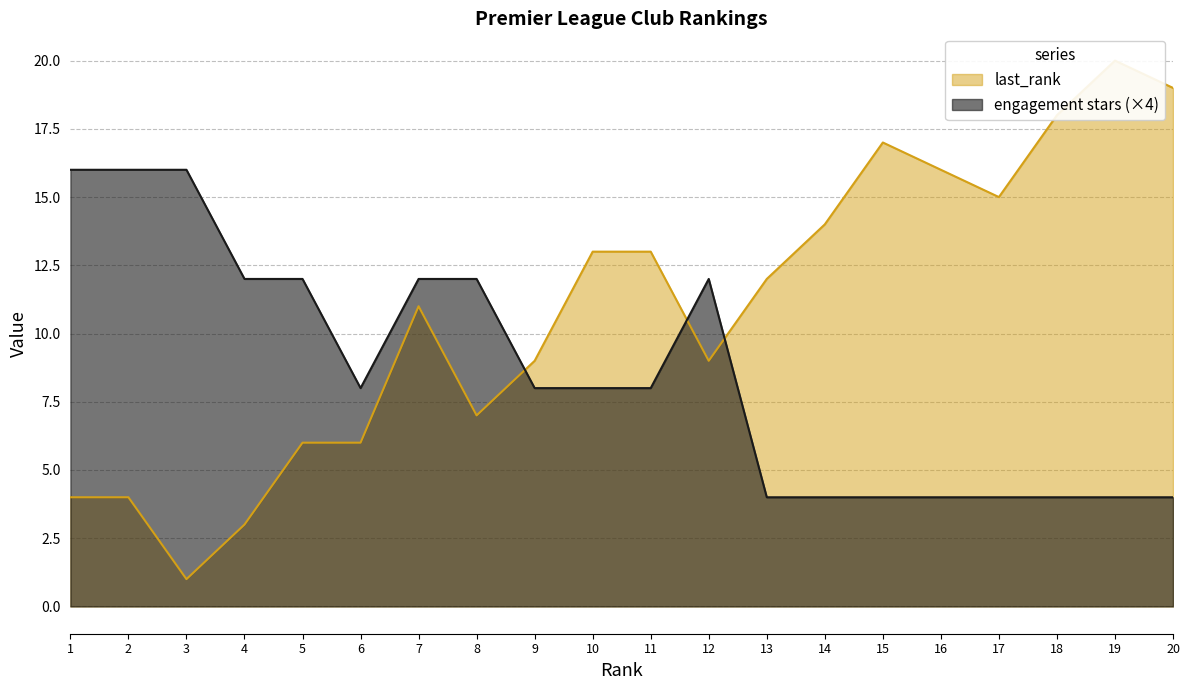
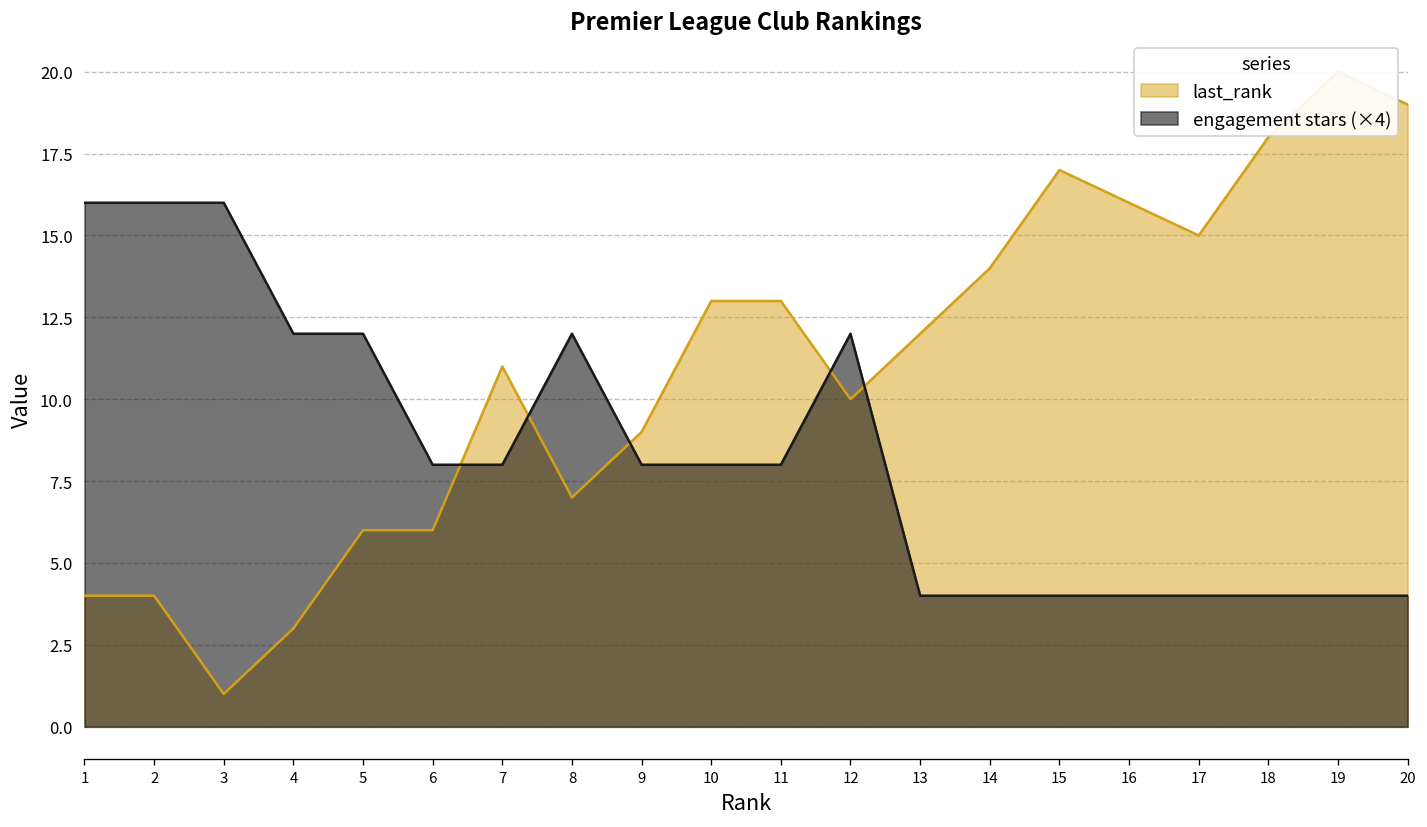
  {
    "last_rank": {
      "1": 4,
      "2": 4,
      "3": 1,
      "4": 3,
      "5": 6,
      "6": 6,
      "7": 11,
      "8": 7,
      "9": 9,
      "10": 13,
      "11": 13,
-     "12": 9,
+     "12": 10,
      "13": 12,
      "14": 14,
      "15": 17,
      "16": 16,
      "17": 15,
      "20": 19
    },
    "engagement stars (×4)": {
      "1": 16.0,
      "2": 16.0,
      "3": 16.0,
      "4": 12.0,
      "5": 12.0,
      "6": 8.0,
-     "7": 12.0,
+     "7": 8.0,
      "8": 12.0,
      "9": 8.0,
      "10": 8.0,
      "11": 8.0,
      "12": 12.0,
      "13": 4.0,
      "14": 4.0,
      "15": 4.0,
      "16": 4.0,
      "17": 4.0,
      "18": 4.0,
      "19": 4.0,
      "20": 4.0
    }
  }
